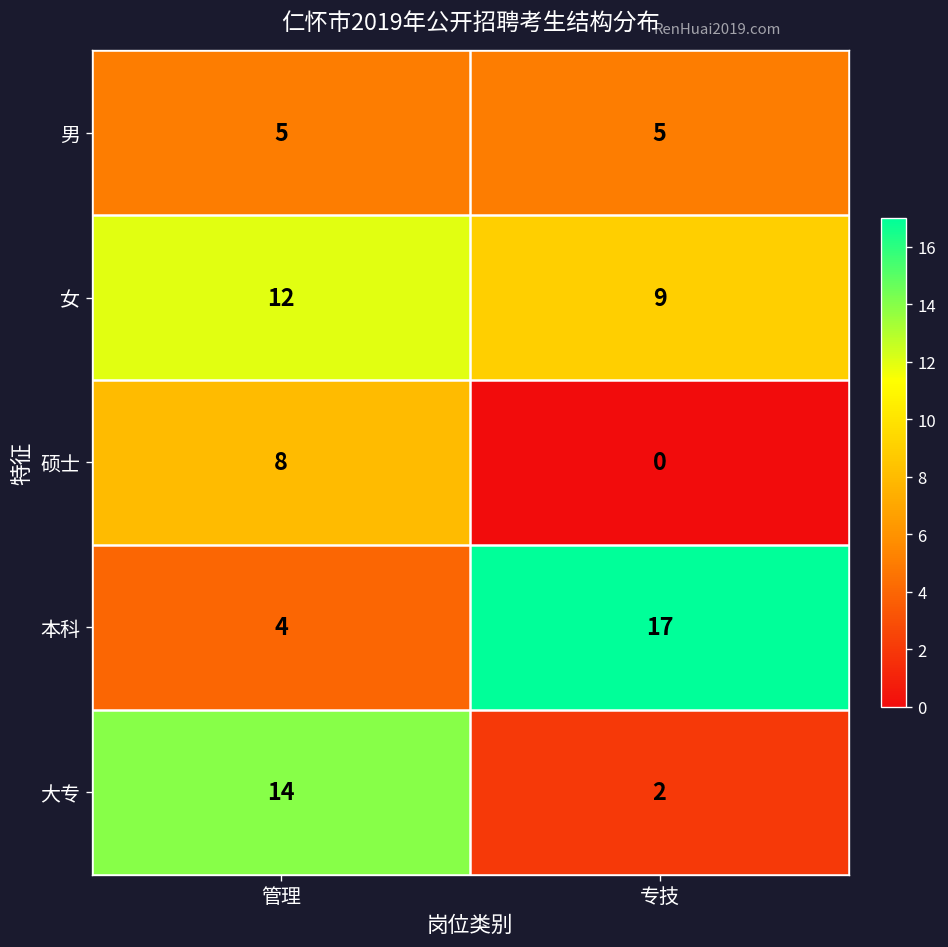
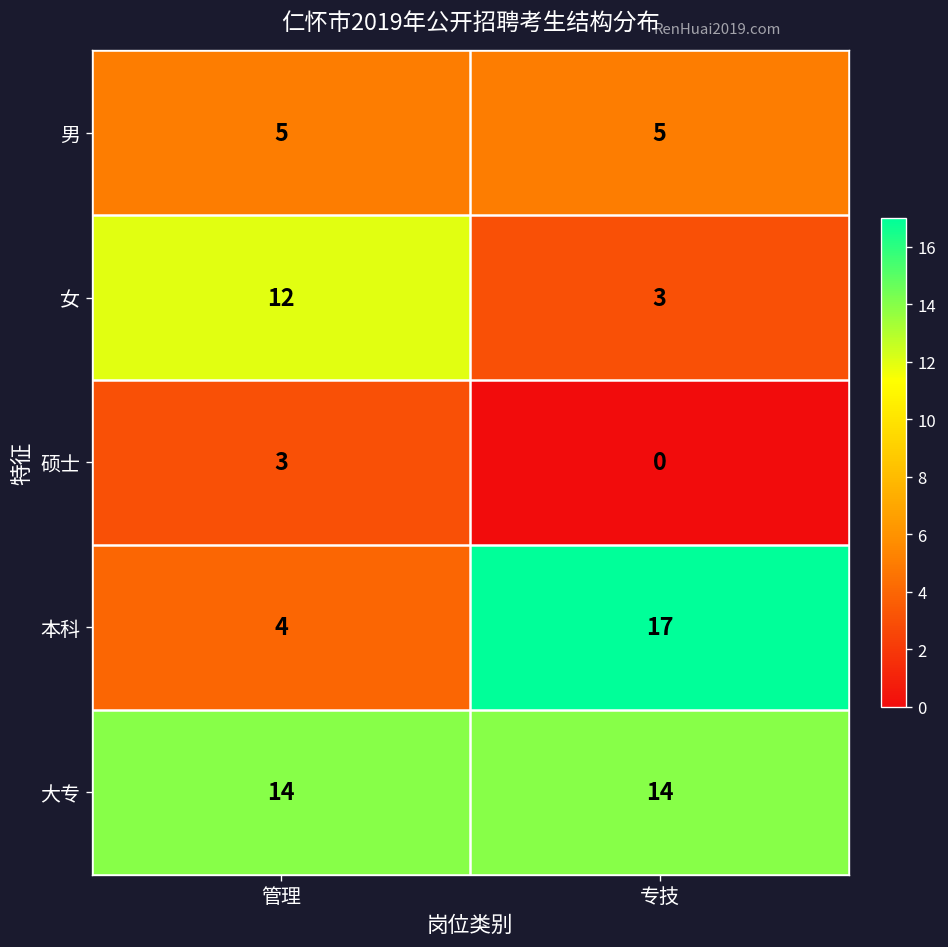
  {
    "男": {
      "管理": 5,
      "专技": 5
    },
    "女": {
      "管理": 12,
-     "专技": 9
+     "专技": 3
    },
    "硕士": {
-     "管理": 8,
+     "管理": 3,
      "专技": 0
    },
    "本科": {
      "管理": 4,
      "专技": 17
    },
    "大专": {
      "管理": 14,
-     "专技": 2
+     "专技": 14
    }
  }
